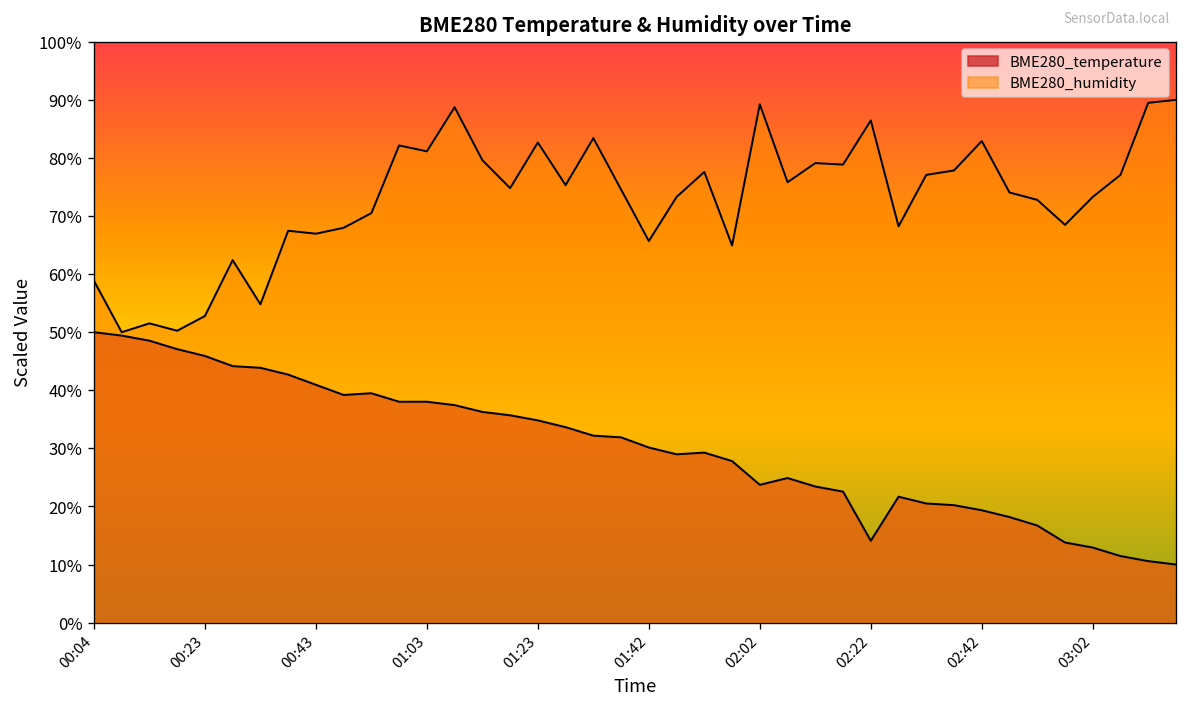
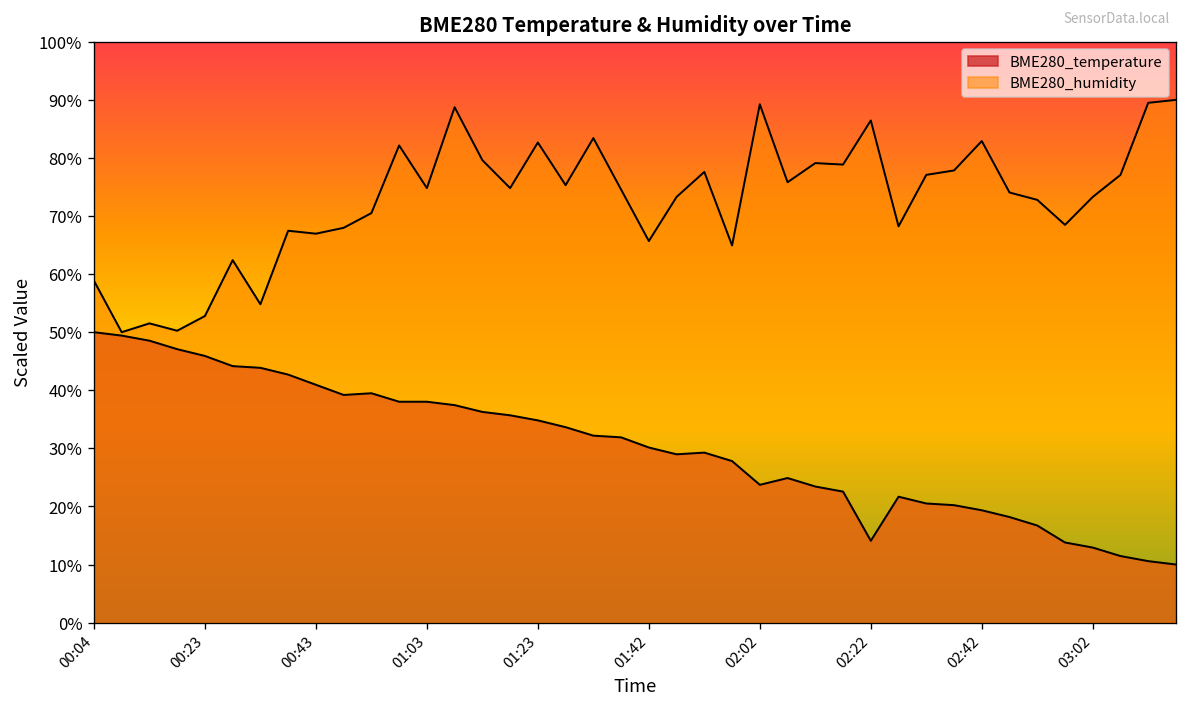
  {
    "BME280_temperature": {
      "00:04": "50%",
      "00:23": "46%",
      "00:43": "41%",
      "01:03": "38%",
      "01:23": "35%",
      "01:42": "30%",
      "02:02": "24%",
      "02:22": "14%",
      "02:42": "19%",
      "03:02": "13%"
    },
    "BME280_humidity": {
      "00:04": "59%",
      "00:23": "53%",
      "00:43": "67%",
-     "01:03": "81%",
+     "01:03": "75%",
      "01:23": "83%",
      "01:42": "66%",
      "02:02": "89%",
      "02:22": "86%",
      "02:42": "83%",
      "03:02": "73%"
    }
  }
